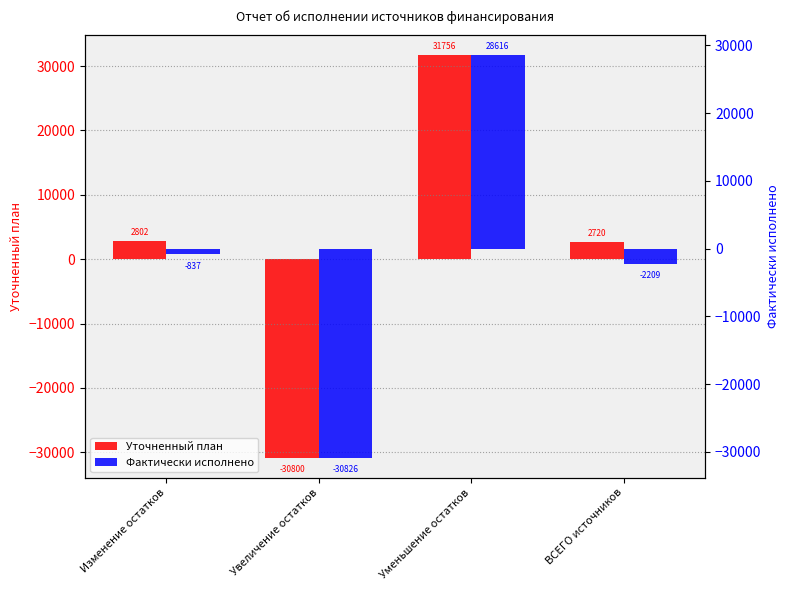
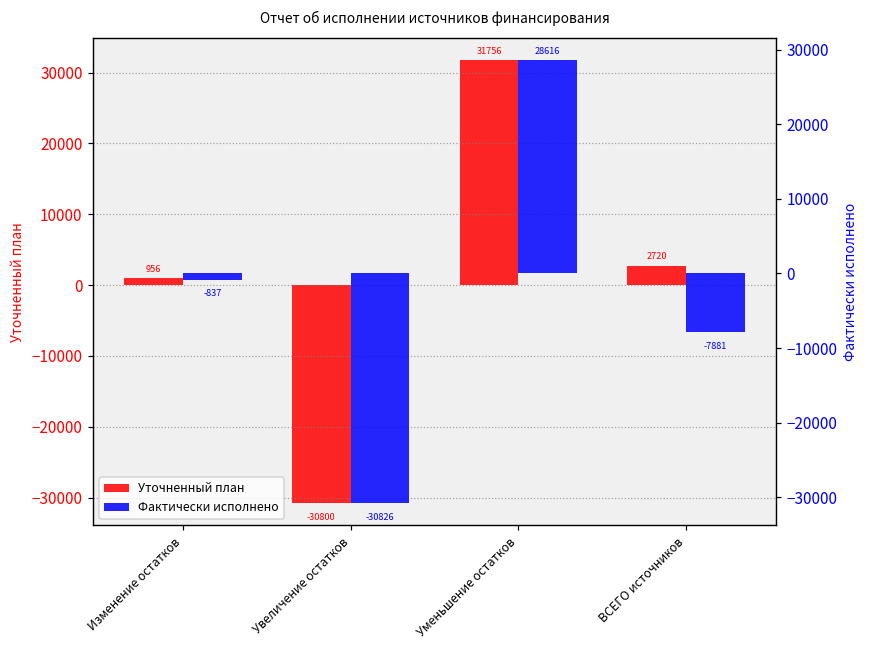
  {
    "Уточненный план": {
-     "Изменение остатков": 2802,
+     "Изменение остатков": 956,
      "Увеличение остатков": -30800,
      "Уменьшение остатков": 31756,
      "ВСЕГО источников": 2720
    },
    "Фактически исполнено": {
      "Изменение остатков": -837,
      "Увеличение остатков": -30826,
      "Уменьшение остатков": 28616,
-     "ВСЕГО источников": -2209
+     "ВСЕГО источников": -7881
    }
  }
